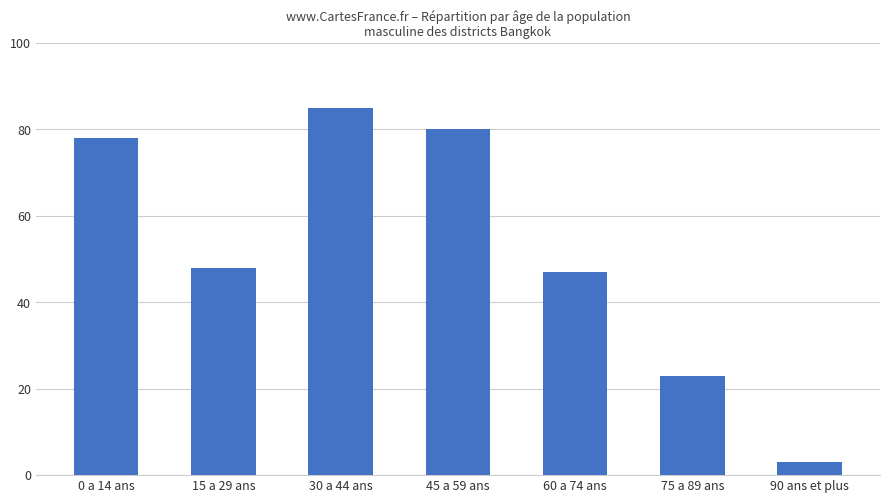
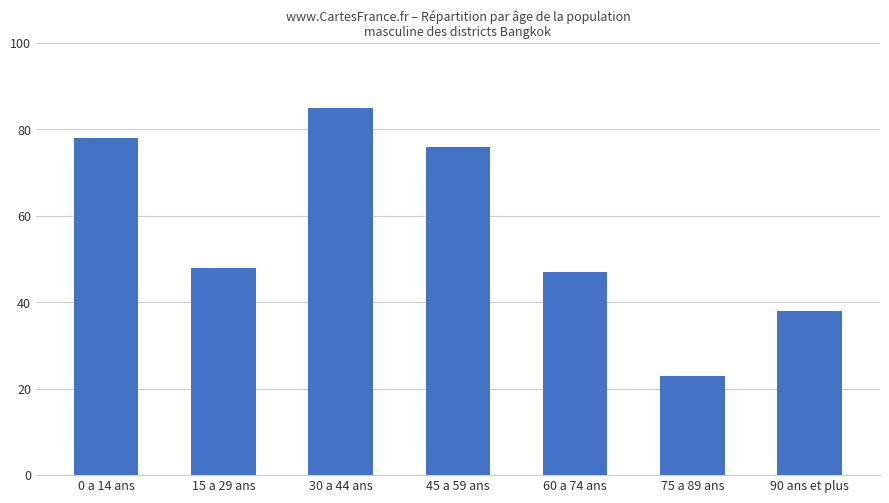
  {
    "0 a 14 ans": 78,
    "15 a 29 ans": 48,
    "30 a 44 ans": 85,
-   "45 a 59 ans": 80,
+   "45 a 59 ans": 76,
    "60 a 74 ans": 47,
    "75 a 89 ans": 23,
-   "90 ans et plus": 3
+   "90 ans et plus": 38
  }
